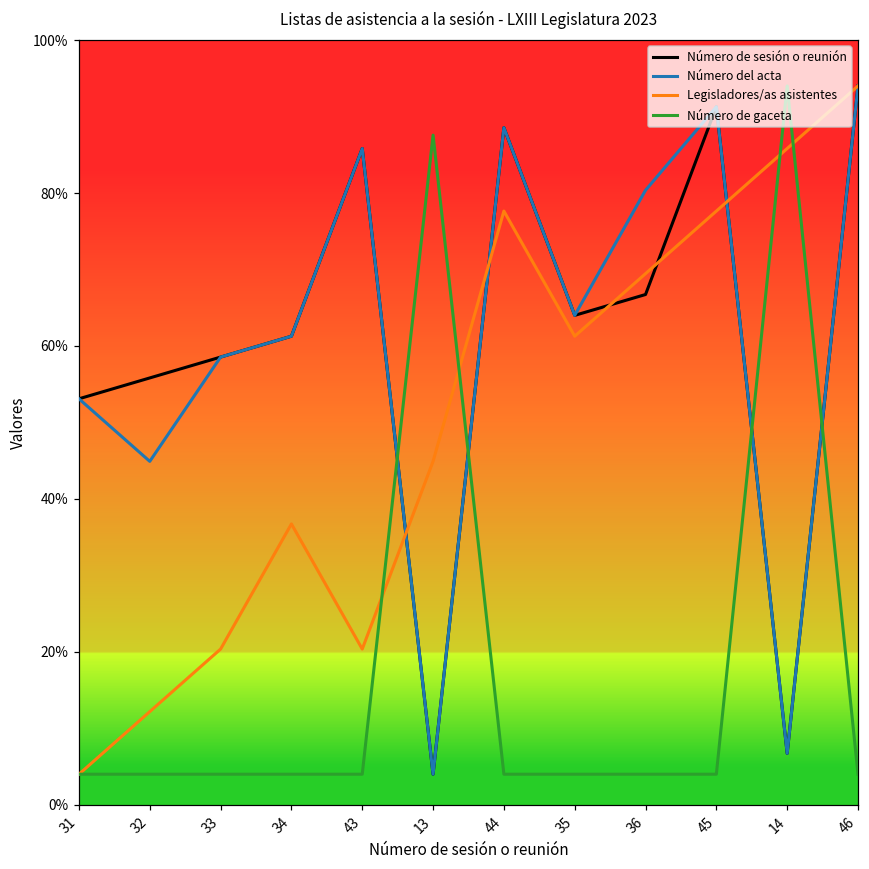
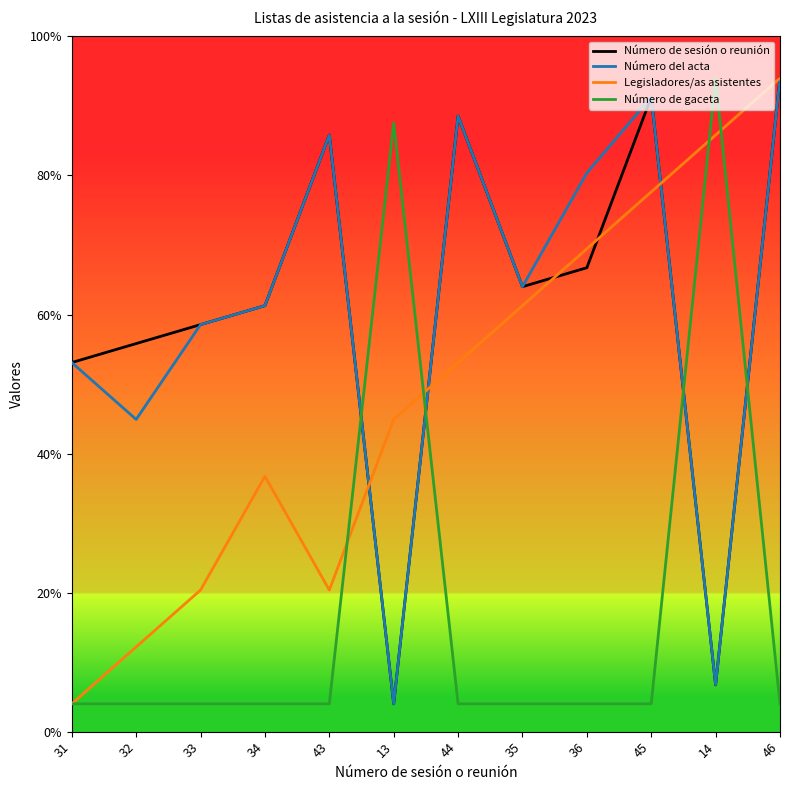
  {
    "Número de sesión o reunión": {
      "32": "56%",
      "36": "67%"
    },
    "Número del acta": {
      "32": "45%",
      "36": "80%"
    },
    "Legisladores/as asistentes": {
      "32": "12%",
      "33": "20%",
      "34": "37%",
      "43": "20%",
      "13": "45%",
-     "44": "78%",
+     "44": "53%",
      "35": "61%",
      "36": "69%",
      "45": "78%",
      "14": "86%"
    },
    "Número de gaceta": {
      "32": "4%",
      "33": "4%",
      "34": "4%",
      "43": "4%",
      "13": "88%",
      "44": "4%",
      "35": "4%",
      "36": "4%",
      "45": "4%",
      "46": "4%"
    }
  }
